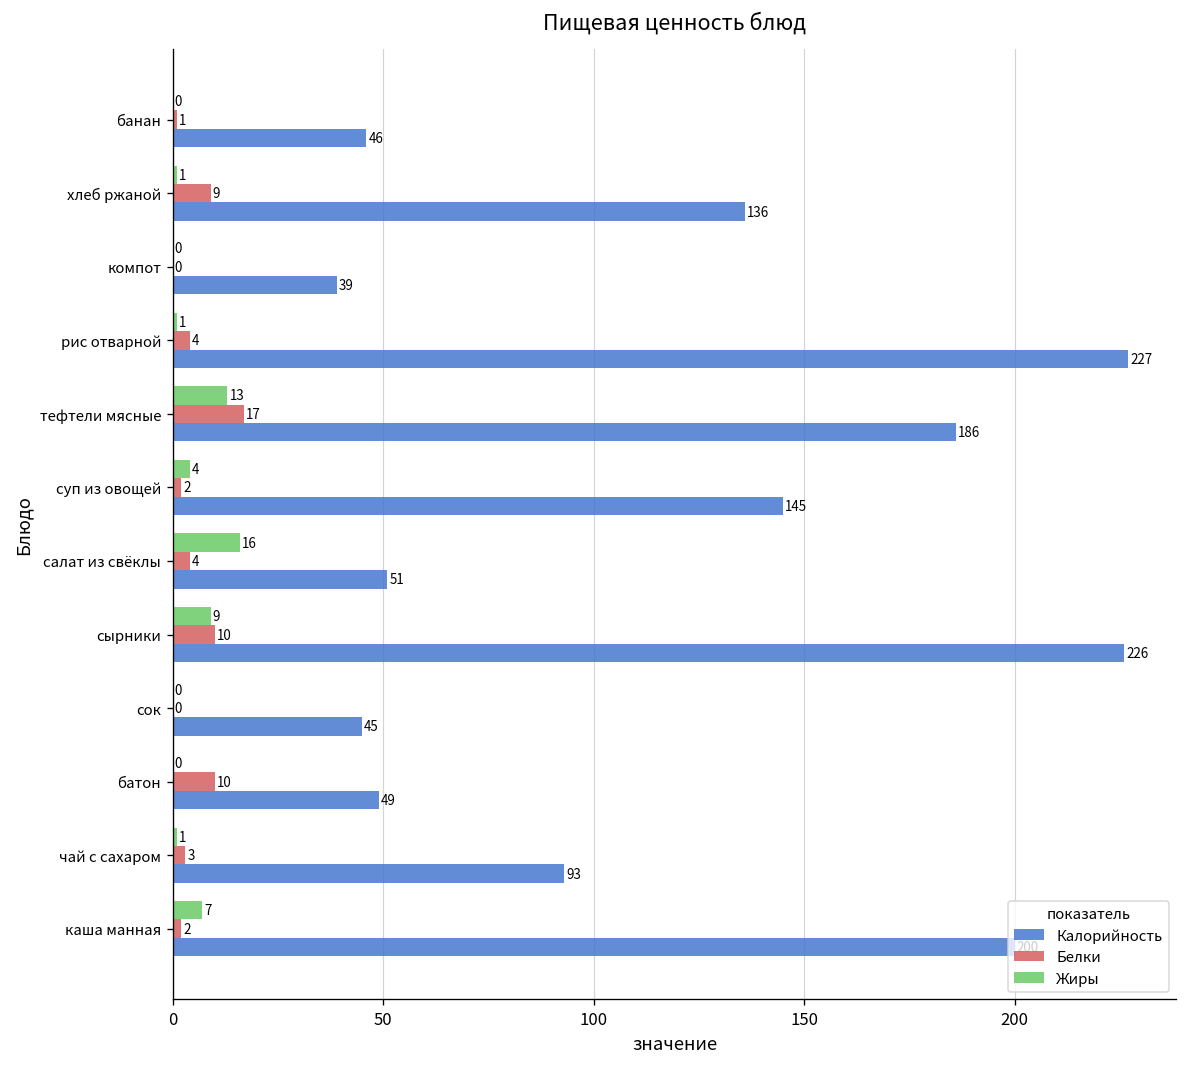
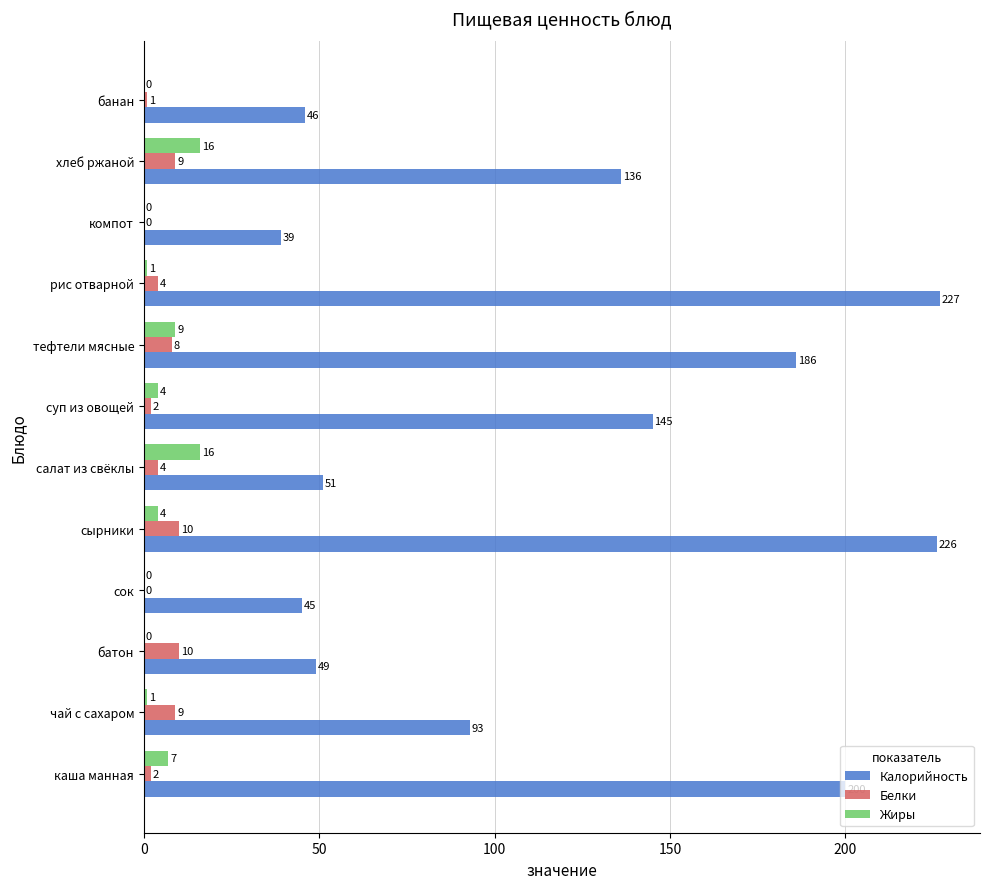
  {
    "Калорийность": {
      "банан": 46,
      "хлеб ржаной": 136,
      "компот": 39,
      "рис отварной": 227,
      "тефтели мясные": 186,
      "суп из овощей": 145,
      "салат из свёклы": 51,
      "сырники": 226,
      "сок": 45,
      "батон": 49,
      "чай с сахаром": 93
    },
    "Белки": {
      "банан": 1,
      "хлеб ржаной": 9,
      "компот": 0,
      "рис отварной": 4,
-     "тефтели мясные": 17,
+     "тефтели мясные": 8,
      "суп из овощей": 2,
      "салат из свёклы": 4,
      "сырники": 10,
      "сок": 0,
      "батон": 10,
-     "чай с сахаром": 3,
+     "чай с сахаром": 9,
      "каша манная": 2
    },
    "Жиры": {
      "банан": 0,
-     "хлеб ржаной": 1,
+     "хлеб ржаной": 16,
      "компот": 0,
      "рис отварной": 1,
-     "тефтели мясные": 13,
+     "тефтели мясные": 9,
      "суп из овощей": 4,
      "салат из свёклы": 16,
-     "сырники": 9,
+     "сырники": 4,
      "сок": 0,
      "батон": 0,
      "чай с сахаром": 1,
      "каша манная": 7
    }
  }
